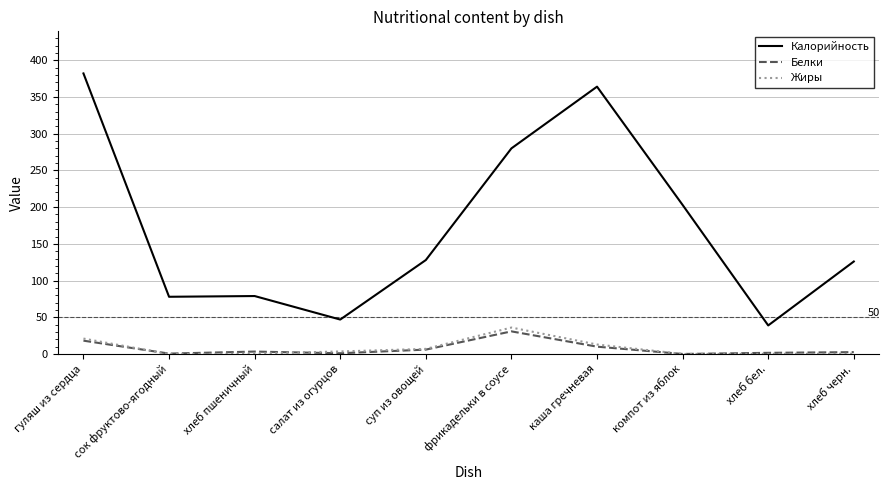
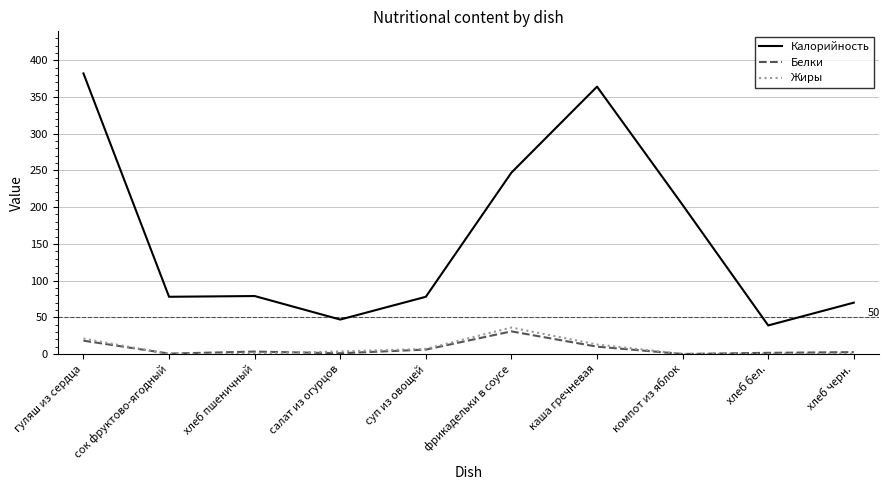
  {
    "Калорийность": {
      "гуляш из сердца": 380,
      "сок фруктово-ягодный": 80,
      "хлеб пшеничный": 80,
      "салат из огурцов": 50,
-     "суп из овощей": 130,
-     "фрикадельки в соусе": 280,
+     "суп из овощей": 80,
+     "фрикадельки в соусе": 250,
      "каша гречневая": 360,
      "компот из яблок": 200,
      "хлеб бел.": 40,
-     "хлеб черн.": 130
+     "хлеб черн.": 70
    },
    "Белки": {
      "фрикадельки в соусе": 30
    },
    "Жиры": {
      "фрикадельки в соусе": 40
    }
  }
